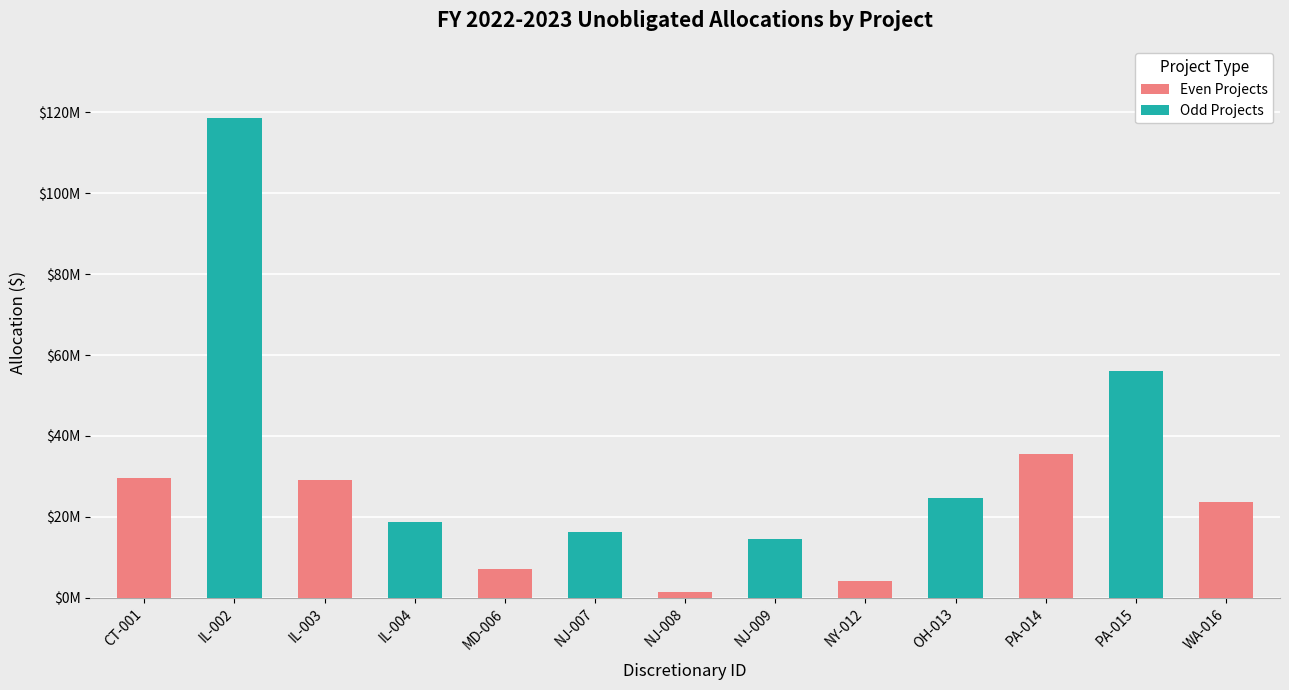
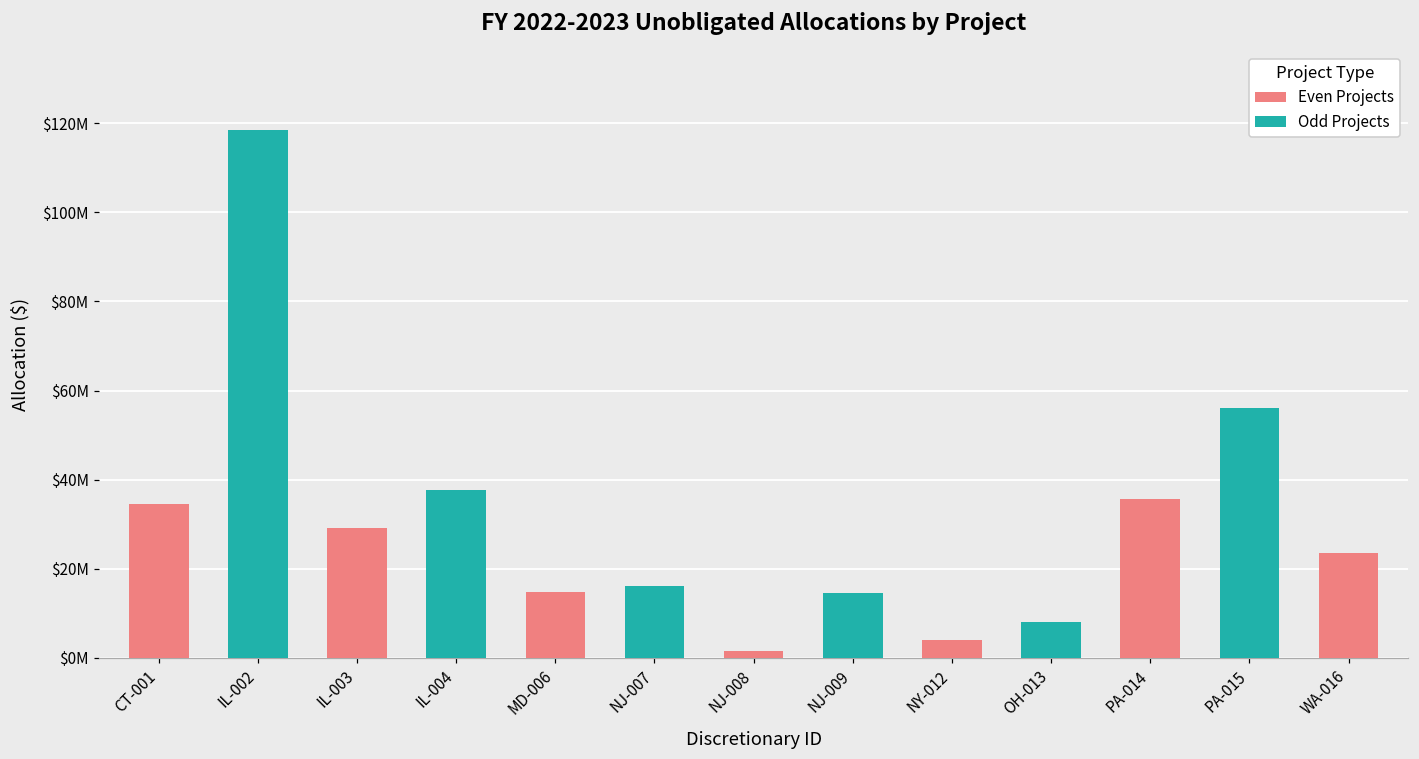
  {
    "Even Projects": {
-     "CT-001": "$30000000",
+     "CT-001": "$35000000",
      "IL-003": "$29000000",
-     "MD-006": "$7000000",
+     "MD-006": "$15000000",
      "NJ-008": "$1000000",
      "NY-012": "$4000000",
      "PA-014": "$36000000",
      "WA-016": "$24000000"
    },
    "Odd Projects": {
      "IL-002": "$118000000",
-     "IL-004": "$19000000",
+     "IL-004": "$38000000",
      "NJ-007": "$16000000",
      "NJ-009": "$15000000",
-     "OH-013": "$25000000",
+     "OH-013": "$8000000",
      "PA-015": "$56000000"
    }
  }
